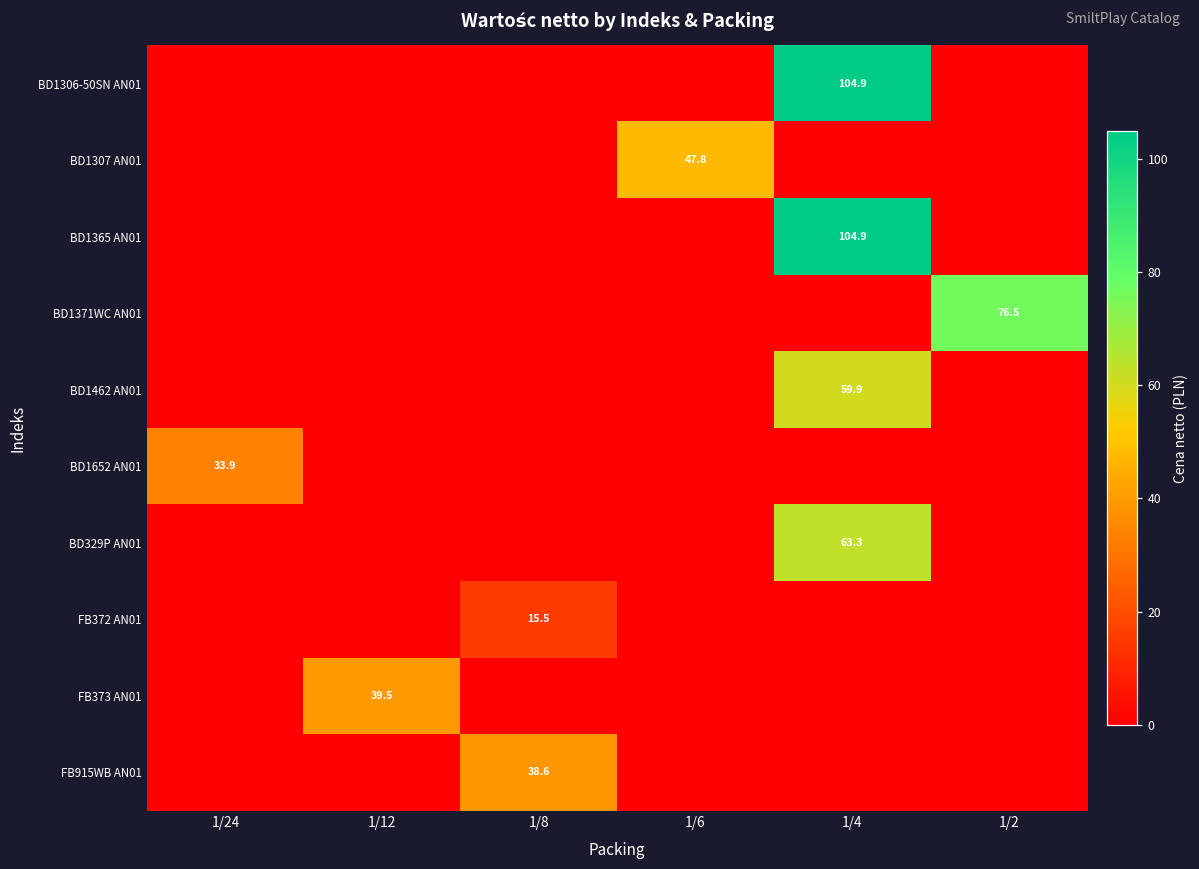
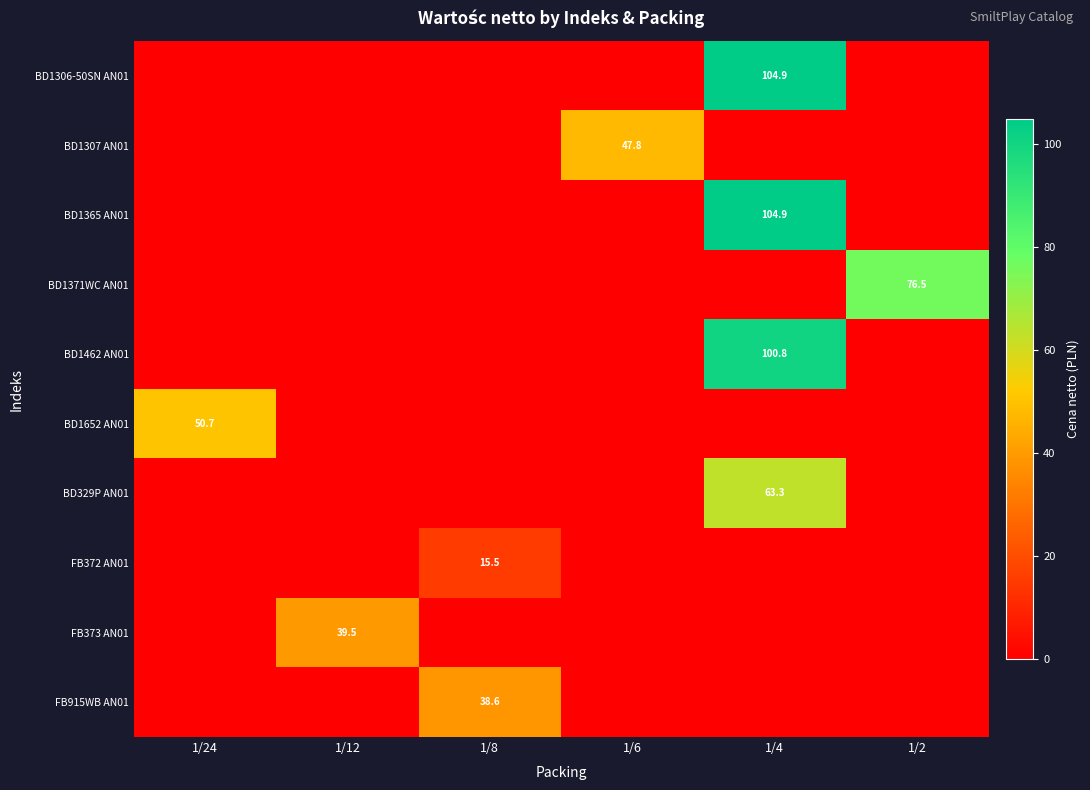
  {
    "BD1306-50SN AN01": {
      "1/4": 104.9
    },
    "BD1307 AN01": {
      "1/6": 47.8
    },
    "BD1365 AN01": {
      "1/4": 104.9
    },
    "BD1371WC AN01": {
      "1/2": 76.5
    },
    "BD1462 AN01": {
-     "1/4": 59.9
+     "1/4": 100.8
    },
    "BD1652 AN01": {
-     "1/24": 33.9
+     "1/24": 50.7
    },
    "BD329P AN01": {
      "1/4": 63.3
    },
    "FB372 AN01": {
      "1/8": 15.5
    },
    "FB373 AN01": {
      "1/12": 39.5
    },
    "FB915WB AN01": {
      "1/8": 38.6
    }
  }
